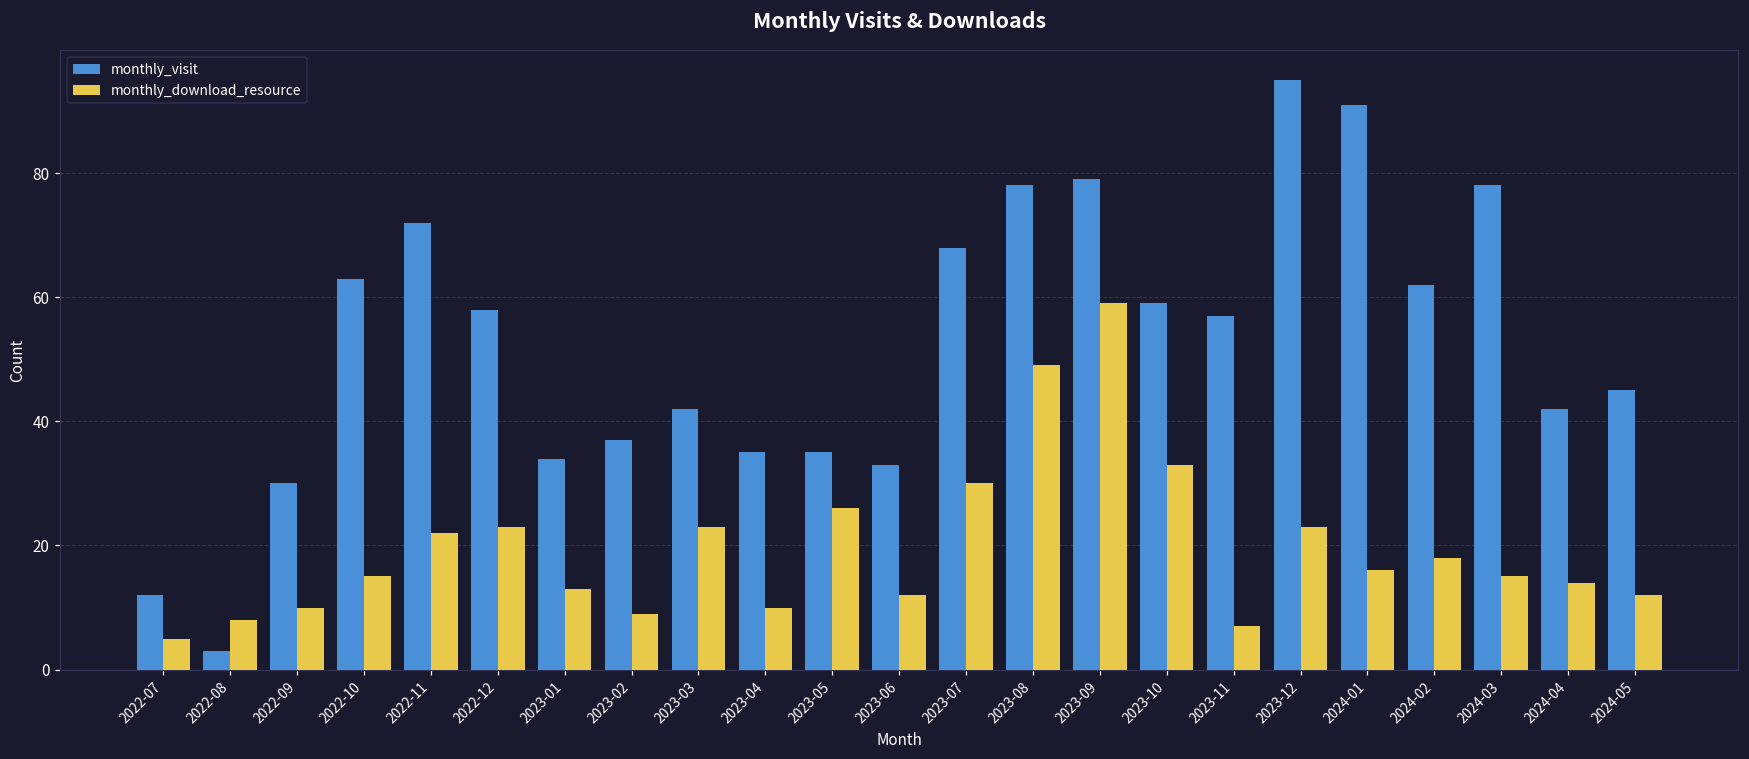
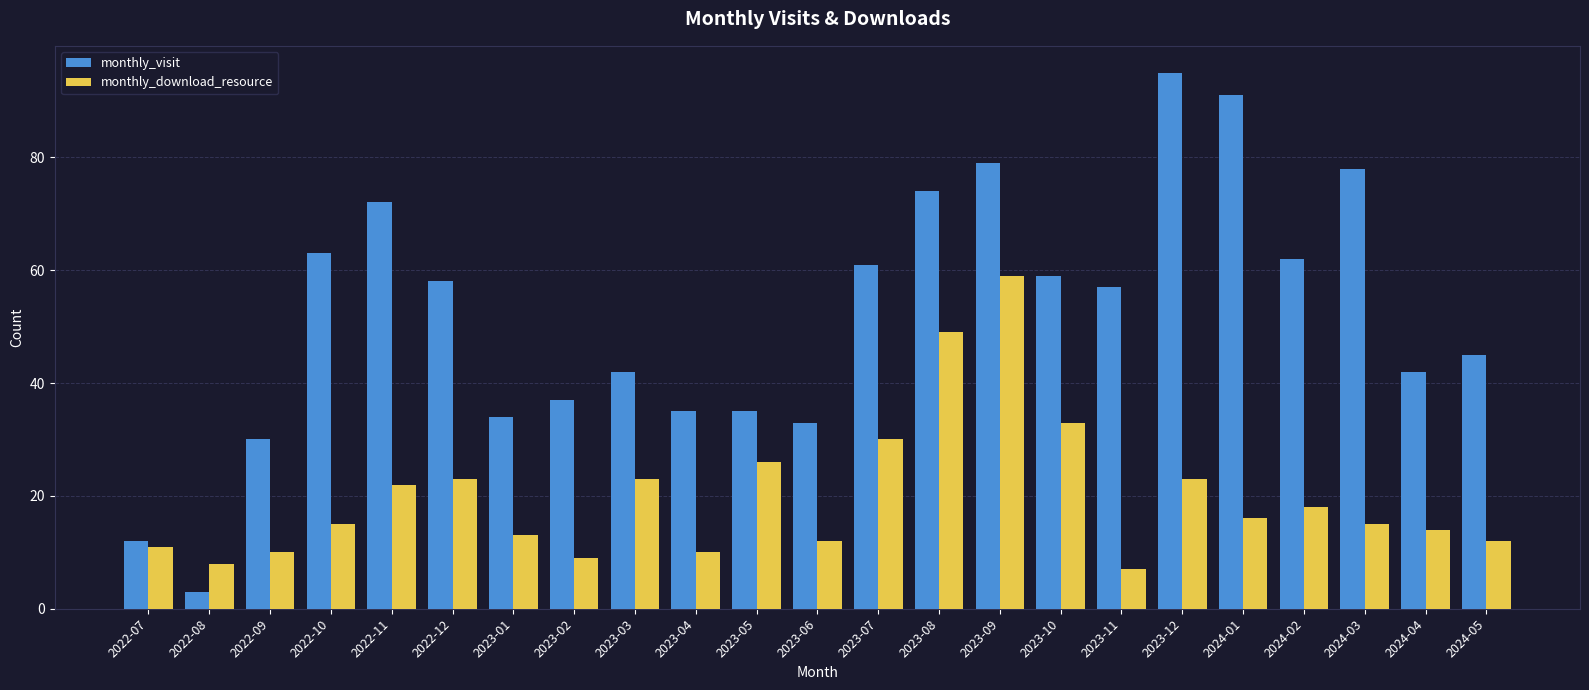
  {
    "monthly_visit": {
      "2022-07": 12,
      "2022-08": 3,
      "2022-09": 30,
      "2022-10": 63,
      "2022-11": 72,
      "2022-12": 58,
      "2023-01": 34,
      "2023-02": 37,
      "2023-03": 42,
      "2023-04": 35,
      "2023-05": 35,
      "2023-06": 33,
-     "2023-07": 68,
-     "2023-08": 78,
+     "2023-07": 61,
+     "2023-08": 74,
      "2023-09": 79,
      "2023-10": 59,
      "2023-11": 57,
      "2023-12": 95,
      "2024-01": 91,
      "2024-02": 62,
      "2024-03": 78,
      "2024-04": 42,
      "2024-05": 45
    },
    "monthly_download_resource": {
-     "2022-07": 5,
+     "2022-07": 11,
      "2022-08": 8,
      "2022-09": 10,
      "2022-10": 15,
      "2022-11": 22,
      "2022-12": 23,
      "2023-01": 13,
      "2023-02": 9,
      "2023-03": 23,
      "2023-04": 10,
      "2023-05": 26,
      "2023-06": 12,
      "2023-07": 30,
      "2023-08": 49,
      "2023-09": 59,
      "2023-10": 33,
      "2023-11": 7,
      "2023-12": 23,
      "2024-01": 16,
      "2024-02": 18,
      "2024-03": 15,
      "2024-04": 14,
      "2024-05": 12
    }
  }
